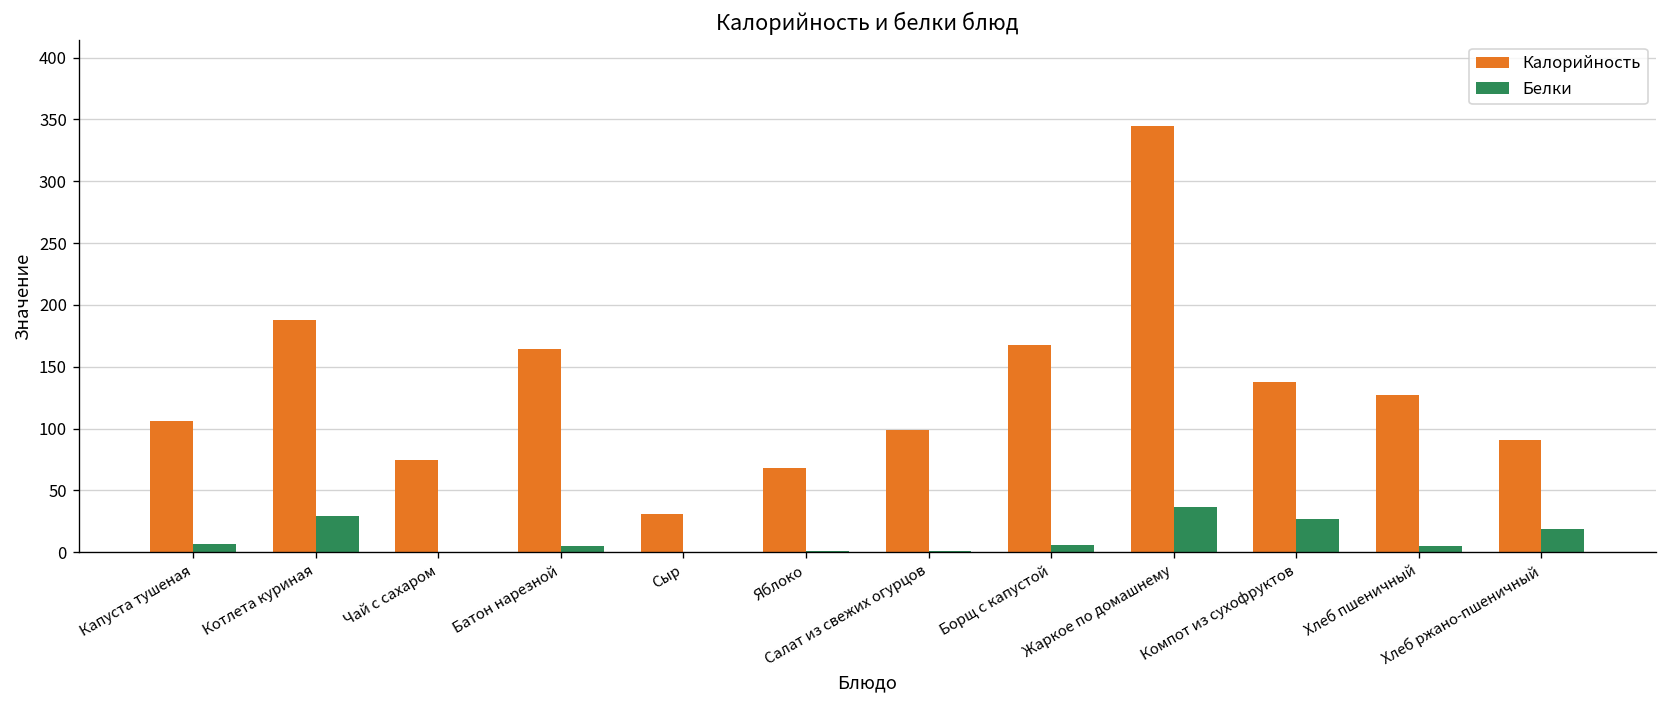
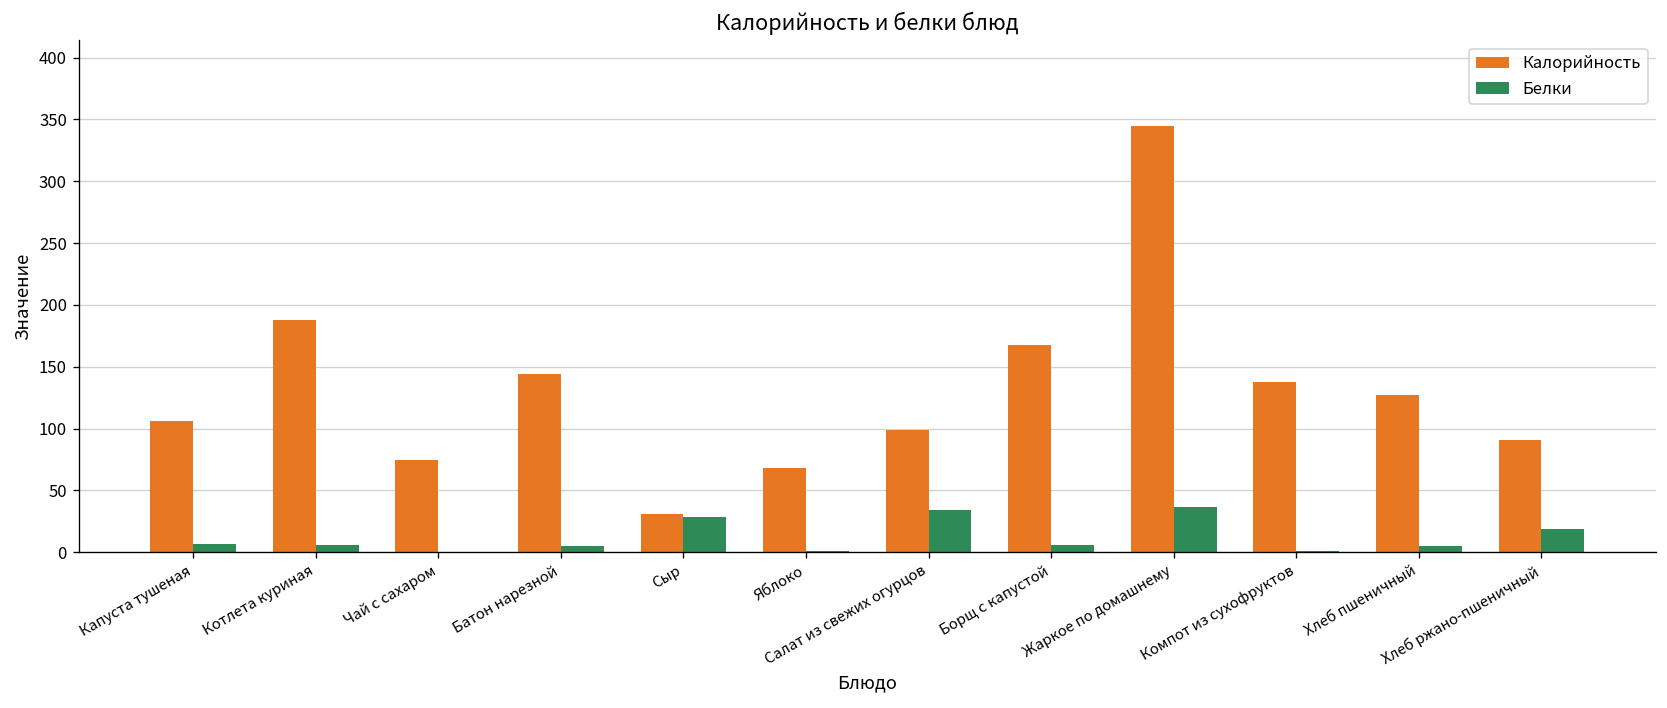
  {
    "Калорийность": {
      "Капуста тушеная": 106,
      "Котлета куриная": 188,
      "Чай с сахаром": 75,
-     "Батон нарезной": 164,
+     "Батон нарезной": 144,
      "Сыр": 31,
      "Яблоко": 68,
      "Салат из свежих огурцов": 99,
      "Борщ с капустой": 168,
      "Жаркое по домашнему": 345,
      "Компот из сухофруктов": 138,
      "Хлеб пшеничный": 127,
      "Хлеб ржано-пшеничный": 91
    },
    "Белки": {
      "Капуста тушеная": 7,
-     "Котлета куриная": 29,
+     "Котлета куриная": 6,
      "Чай с сахаром": 0,
      "Батон нарезной": 5,
-     "Сыр": 1,
-     "Салат из свежих огурцов": 1,
+     "Сыр": 29,
+     "Салат из свежих огурцов": 34,
      "Борщ с капустой": 6,
      "Жаркое по домашнему": 37,
-     "Компот из сухофруктов": 27,
+     "Компот из сухофруктов": 1,
      "Хлеб пшеничный": 5,
      "Хлеб ржано-пшеничный": 19
    }
  }
